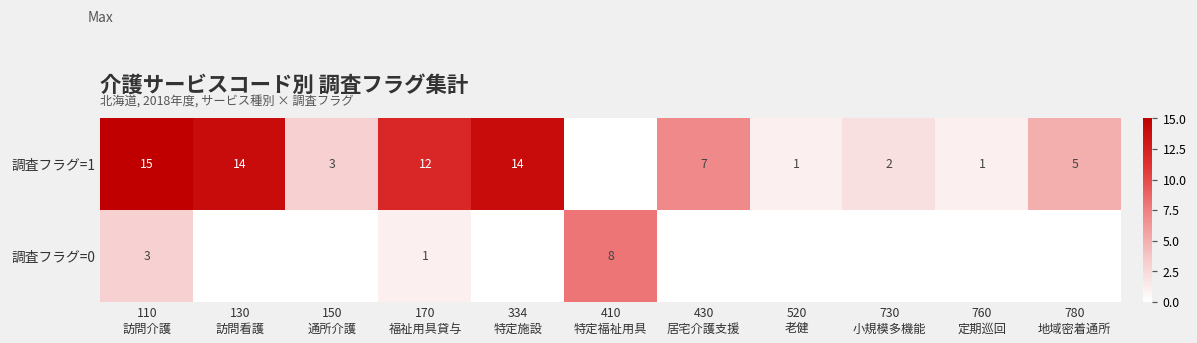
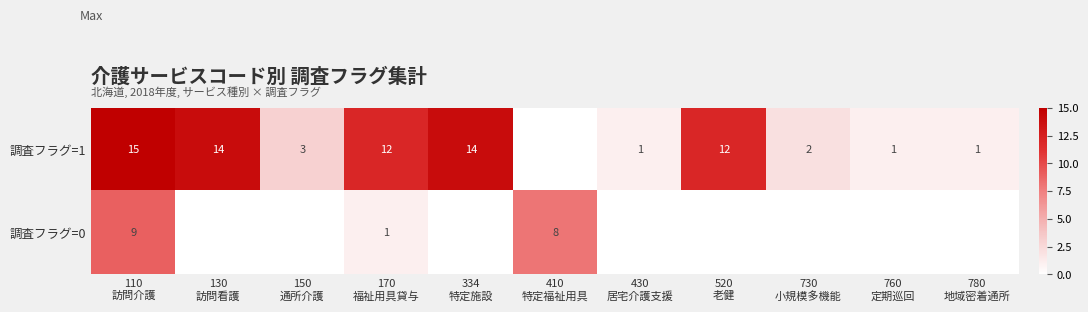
  {
    "調査フラグ=1": {
      "110 訪問介護": 15,
      "130 訪問看護": 14,
      "150 通所介護": 3,
      "170 福祉用具貸与": 12,
      "334 特定施設": 14,
-     "430 居宅介護支援": 7,
-     "520 老健": 1,
+     "430 居宅介護支援": 1,
+     "520 老健": 12,
      "730 小規模多機能": 2,
      "760 定期巡回": 1,
-     "780 地域密着通所": 5
+     "780 地域密着通所": 1
    },
    "調査フラグ=0": {
-     "110 訪問介護": 3,
+     "110 訪問介護": 9,
      "170 福祉用具貸与": 1,
      "410 特定福祉用具": 8
    }
  }
